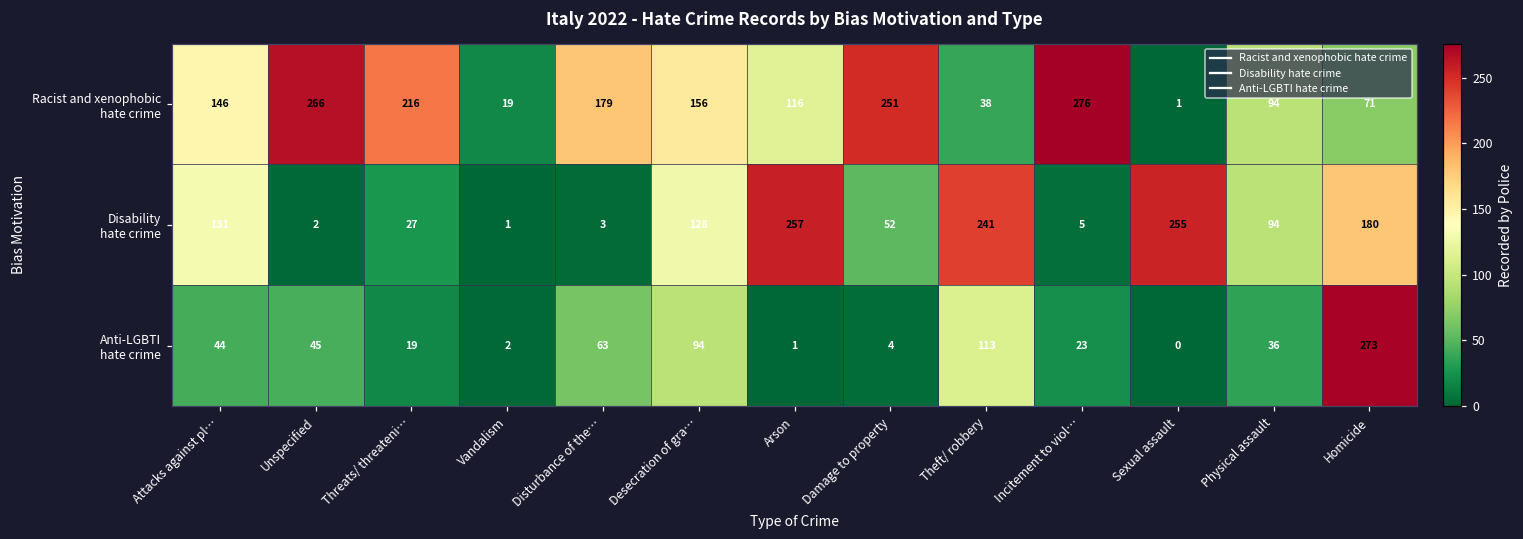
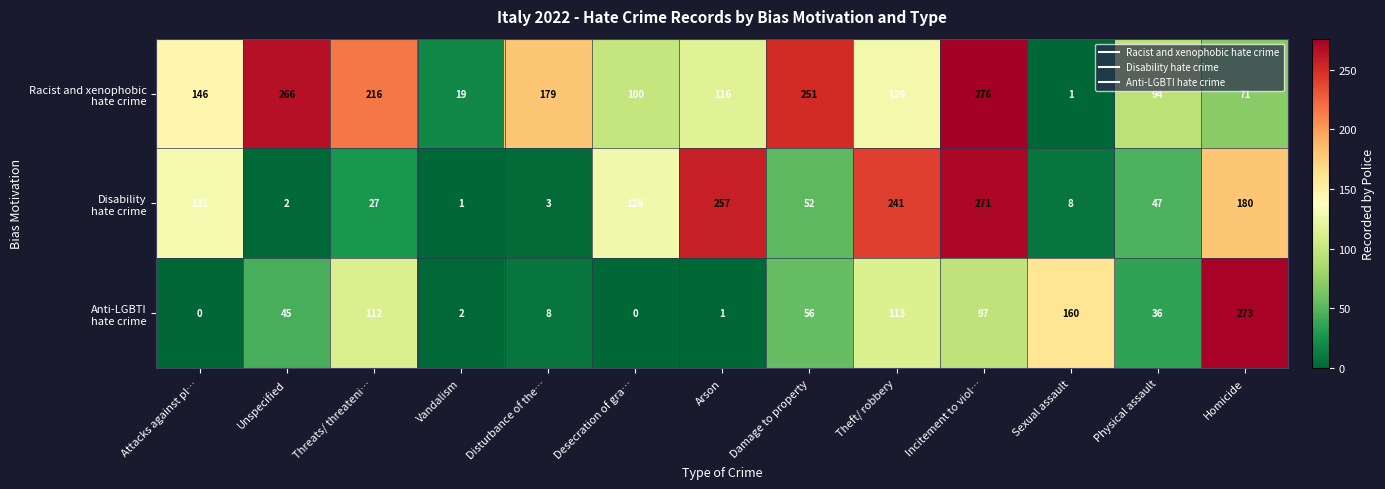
  {
    "Racist and xenophobic hate crime": {
      "Attacks against pl…": 146,
      "Unspecified": 266,
      "Threats/ threateni…": 216,
      "Vandalism": 19,
      "Disturbance of the…": 179,
-     "Desecration of gra…": 156,
+     "Desecration of gra…": 100,
      "Arson": 116,
      "Damage to property": 251,
-     "Theft/ robbery": 38,
+     "Theft/ robbery": 129,
      "Incitement to viol…": 276,
      "Sexual assault": 1
    },
    "Disability hate crime": {
      "Attacks against pl…": 131,
      "Unspecified": 2,
      "Threats/ threateni…": 27,
      "Vandalism": 1,
      "Disturbance of the…": 3,
      "Desecration of gra…": 128,
      "Arson": 257,
      "Damage to property": 52,
      "Theft/ robbery": 241,
-     "Incitement to viol…": 5,
-     "Sexual assault": 255,
-     "Physical assault": 94,
+     "Incitement to viol…": 271,
+     "Sexual assault": 8,
+     "Physical assault": 47,
      "Homicide": 180
    },
    "Anti-LGBTI hate crime": {
-     "Attacks against pl…": 44,
+     "Attacks against pl…": 0,
      "Unspecified": 45,
-     "Threats/ threateni…": 19,
+     "Threats/ threateni…": 112,
      "Vandalism": 2,
-     "Disturbance of the…": 63,
-     "Desecration of gra…": 94,
+     "Disturbance of the…": 8,
+     "Desecration of gra…": 0,
      "Arson": 1,
-     "Damage to property": 4,
+     "Damage to property": 56,
      "Theft/ robbery": 113,
-     "Incitement to viol…": 23,
-     "Sexual assault": 0,
+     "Incitement to viol…": 97,
+     "Sexual assault": 160,
      "Physical assault": 36,
      "Homicide": 273
    }
  }
